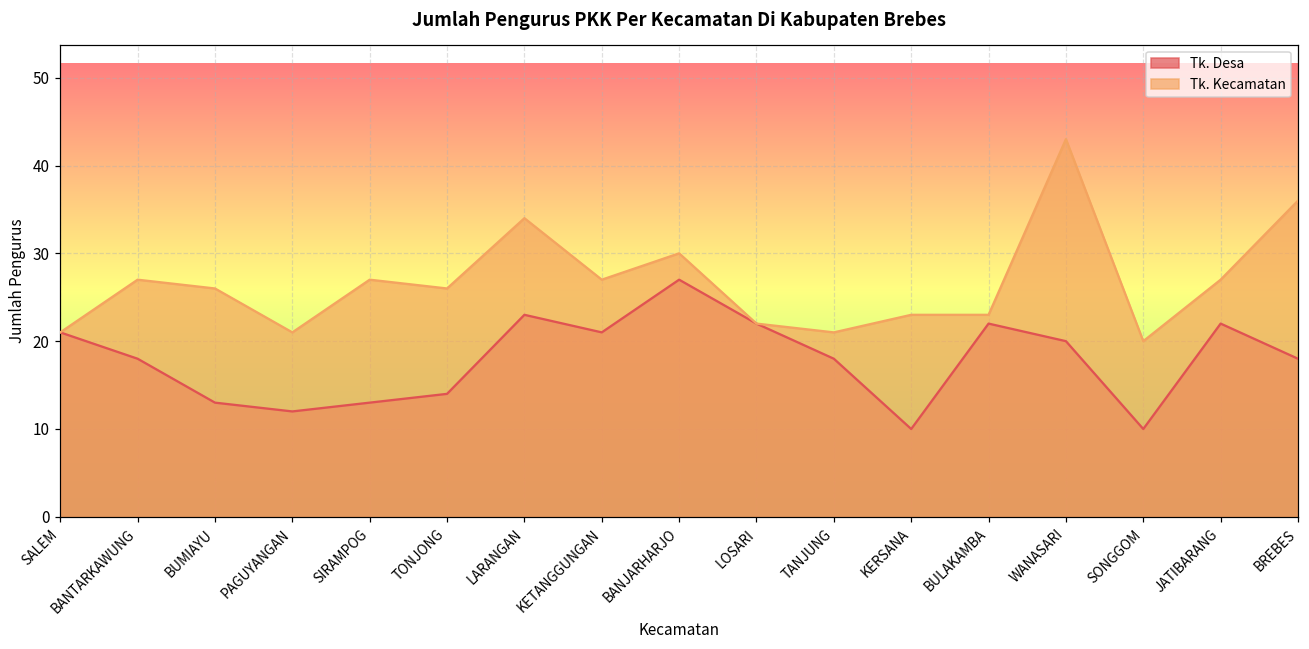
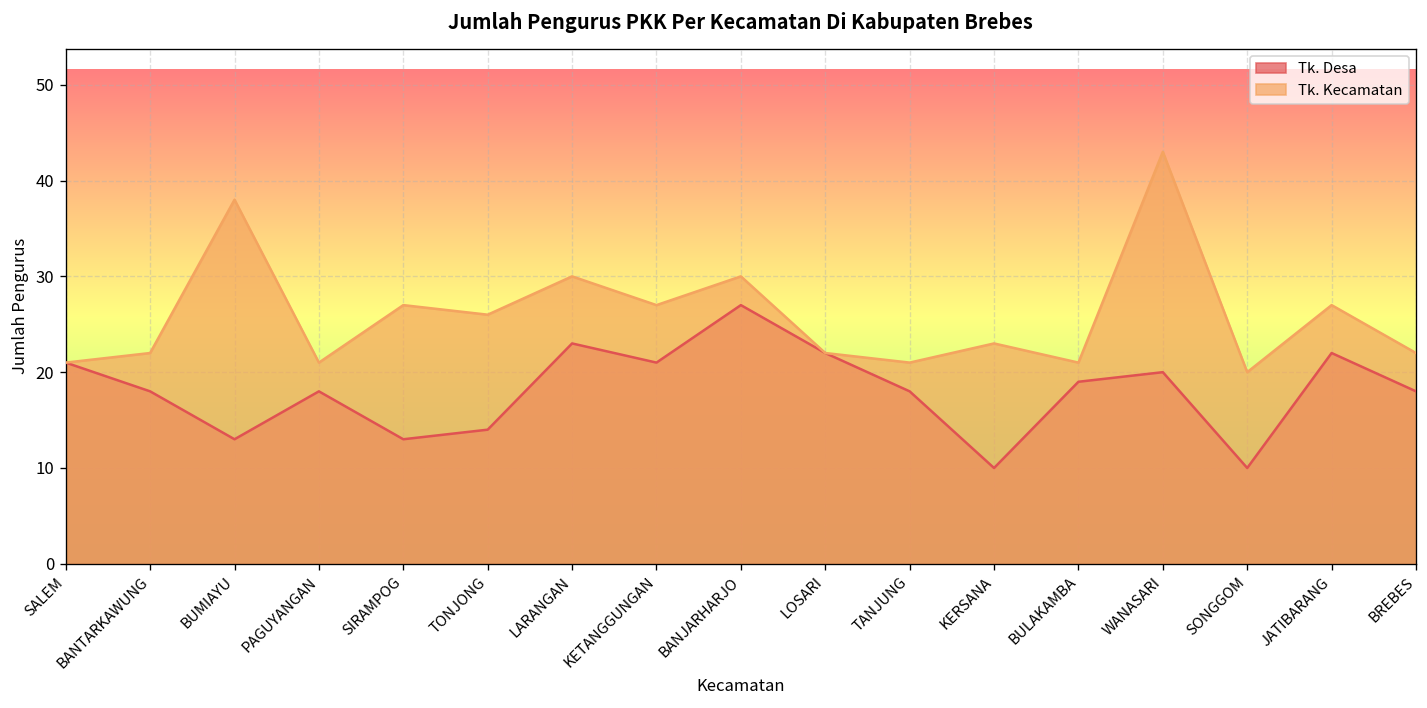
  {
    "Tk. Desa": {
      "BANTARKAWUNG": 18,
      "BUMIAYU": 13,
-     "PAGUYANGAN": 12,
+     "PAGUYANGAN": 18,
      "SIRAMPOG": 13,
      "TONJONG": 14,
      "LARANGAN": 23,
      "KETANGGUNGAN": 21,
      "BANJARHARJO": 27,
      "TANJUNG": 18,
      "KERSANA": 10,
-     "BULAKAMBA": 22,
+     "BULAKAMBA": 19,
      "WANASARI": 20,
      "SONGGOM": 10,
      "JATIBARANG": 22,
      "BREBES": 18
    },
    "Tk. Kecamatan": {
-     "BANTARKAWUNG": 27,
-     "BUMIAYU": 26,
+     "BANTARKAWUNG": 22,
+     "BUMIAYU": 38,
      "PAGUYANGAN": 21,
      "SIRAMPOG": 27,
      "TONJONG": 26,
-     "LARANGAN": 34,
+     "LARANGAN": 30,
      "KETANGGUNGAN": 27,
      "BANJARHARJO": 30,
      "TANJUNG": 21,
      "KERSANA": 23,
-     "BULAKAMBA": 23,
+     "BULAKAMBA": 21,
      "WANASARI": 43,
      "SONGGOM": 20,
      "JATIBARANG": 27,
-     "BREBES": 36
+     "BREBES": 22
    }
  }
